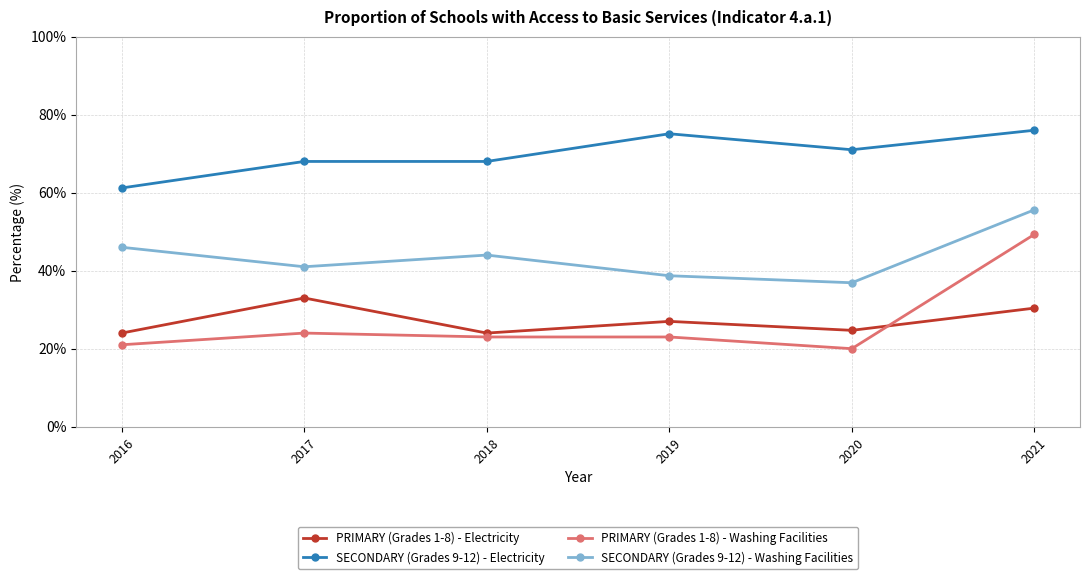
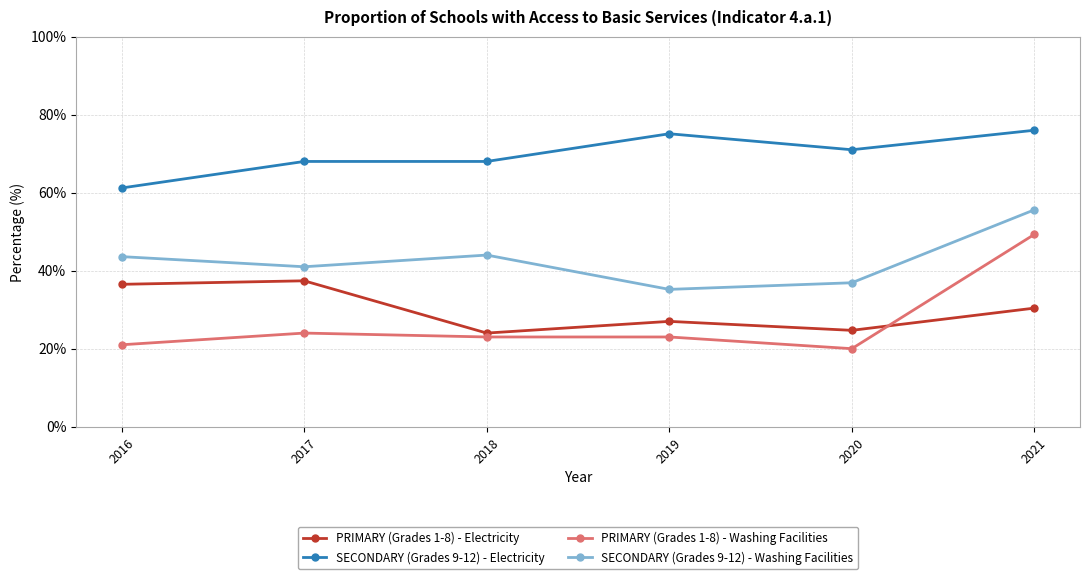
  {
    "PRIMARY (Grades 1-8) - Electricity": {
-     "2016": "24%",
-     "2017": "33%",
+     "2016": "37%",
+     "2017": "37%",
      "2018": "24%",
      "2019": "27%",
      "2020": "25%",
      "2021": "30%"
    },
    "SECONDARY (Grades 9-12) - Electricity": {
      "2016": "61%",
      "2017": "68%",
      "2018": "68%",
      "2019": "75%",
      "2020": "71%",
      "2021": "76%"
    },
    "PRIMARY (Grades 1-8) - Washing Facilities": {
      "2016": "21%",
      "2017": "24%",
      "2018": "23%",
      "2019": "23%",
      "2020": "20%",
      "2021": "49%"
    },
    "SECONDARY (Grades 9-12) - Washing Facilities": {
-     "2016": "46%",
+     "2016": "44%",
      "2017": "41%",
      "2018": "44%",
-     "2019": "39%",
+     "2019": "35%",
      "2020": "37%",
      "2021": "56%"
    }
  }
